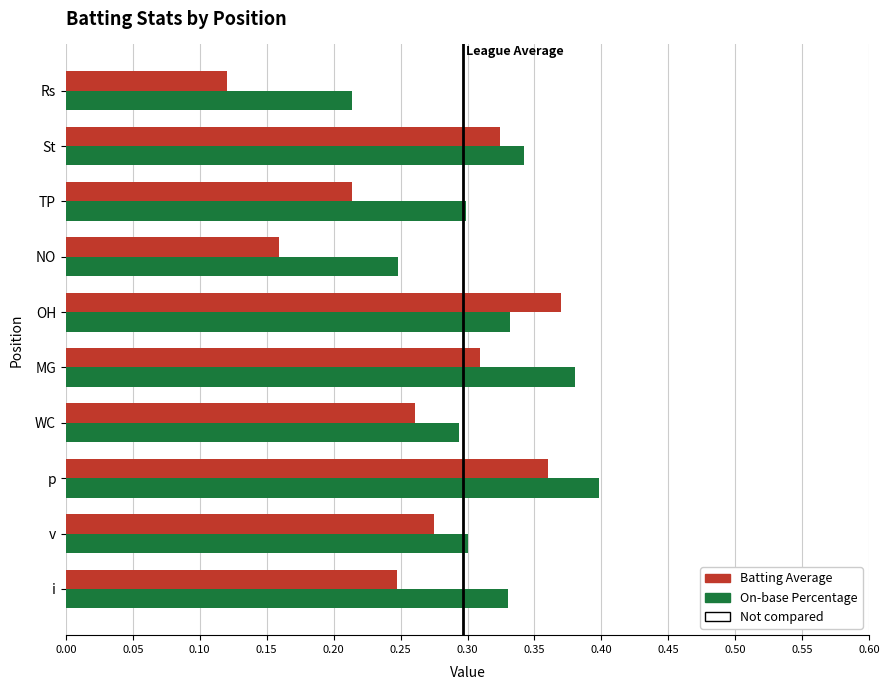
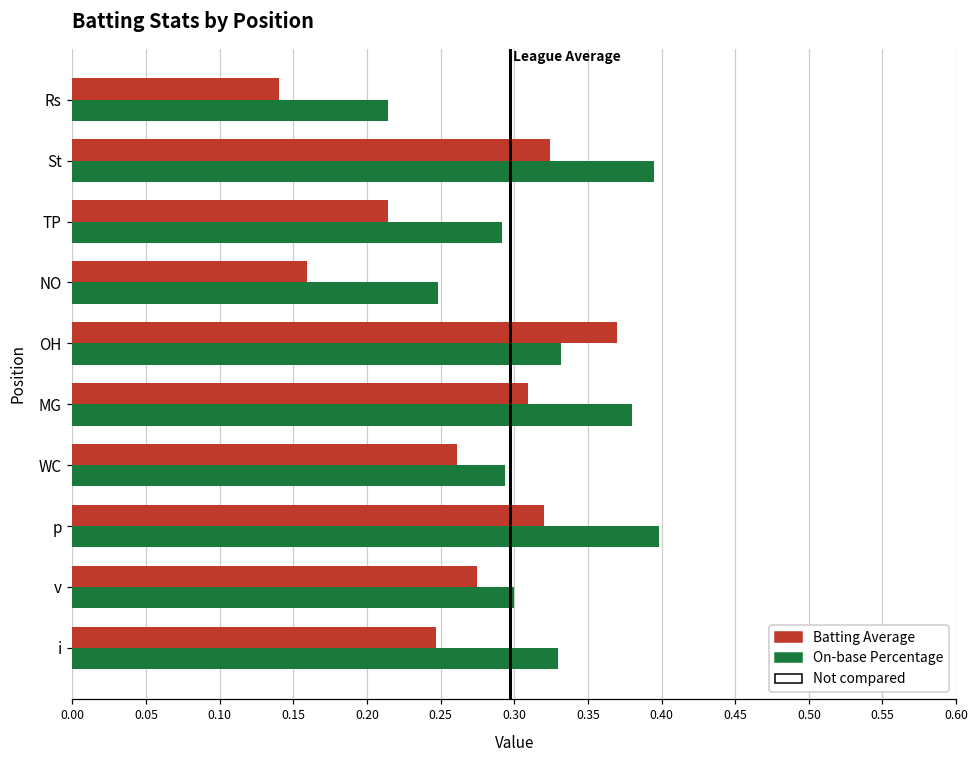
  {
    "Batting Average": {
-     "Rs": 0.12,
+     "Rs": 0.14,
      "St": 0.324,
      "TP": 0.214,
      "NO": 0.16,
      "OH": 0.37,
      "MG": 0.31,
      "WC": 0.26,
-     "p": 0.36,
+     "p": 0.32,
      "v": 0.275,
      "i": 0.247
    },
    "On-base Percentage": {
      "Rs": 0.214,
-     "St": 0.342,
-     "TP": 0.299,
+     "St": 0.395,
+     "TP": 0.292,
      "NO": 0.248,
      "OH": 0.332,
      "MG": 0.380,
      "WC": 0.294,
      "p": 0.398,
      "v": 0.300,
      "i": 0.330
    }
  }
